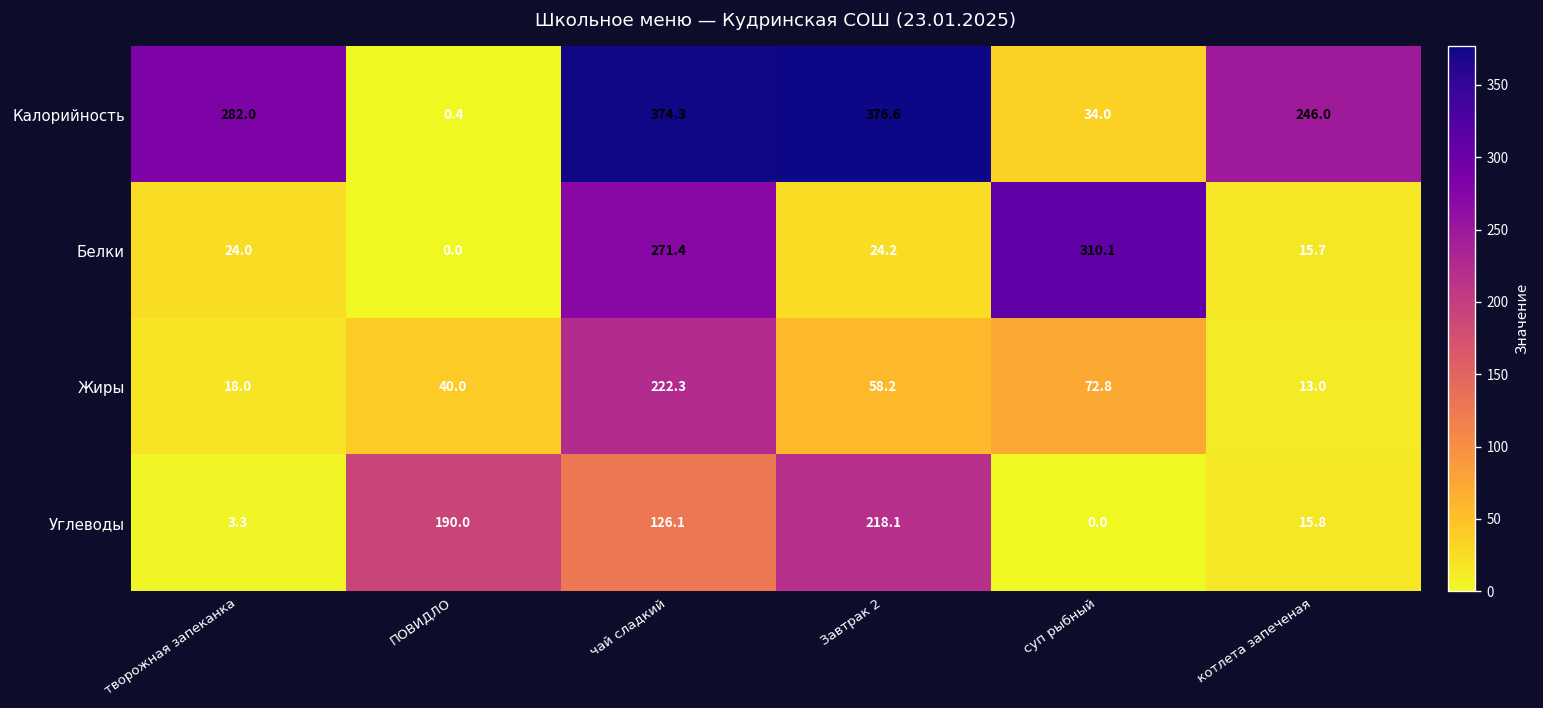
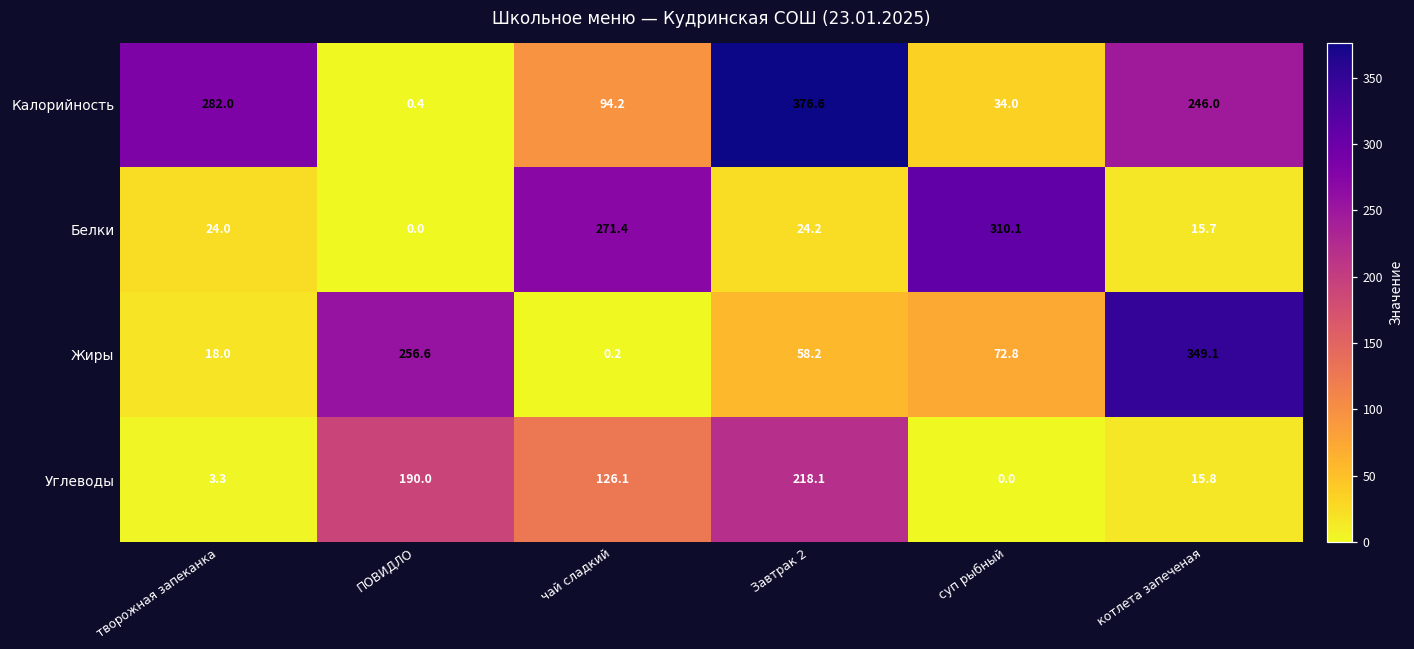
  {
    "Калорийность": {
      "творожная запеканка": 282.0,
      "ПОВИДЛО": 0.4,
-     "чай сладкий": 374.3,
+     "чай сладкий": 94.2,
      "Завтрак 2": 376.6,
      "суп рыбный": 34.0,
      "котлета запеченая": 246.0
    },
    "Белки": {
      "творожная запеканка": 24.0,
      "ПОВИДЛО": 0.0,
      "чай сладкий": 271.4,
      "Завтрак 2": 24.2,
      "суп рыбный": 310.1,
      "котлета запеченая": 15.7
    },
    "Жиры": {
      "творожная запеканка": 18.0,
-     "ПОВИДЛО": 40.0,
-     "чай сладкий": 222.3,
+     "ПОВИДЛО": 256.6,
+     "чай сладкий": 0.2,
      "Завтрак 2": 58.2,
      "суп рыбный": 72.8,
-     "котлета запеченая": 13.0
+     "котлета запеченая": 349.1
    },
    "Углеводы": {
      "творожная запеканка": 3.3,
      "ПОВИДЛО": 190.0,
      "чай сладкий": 126.1,
      "Завтрак 2": 218.1,
      "суп рыбный": 0.0,
      "котлета запеченая": 15.8
    }
  }
